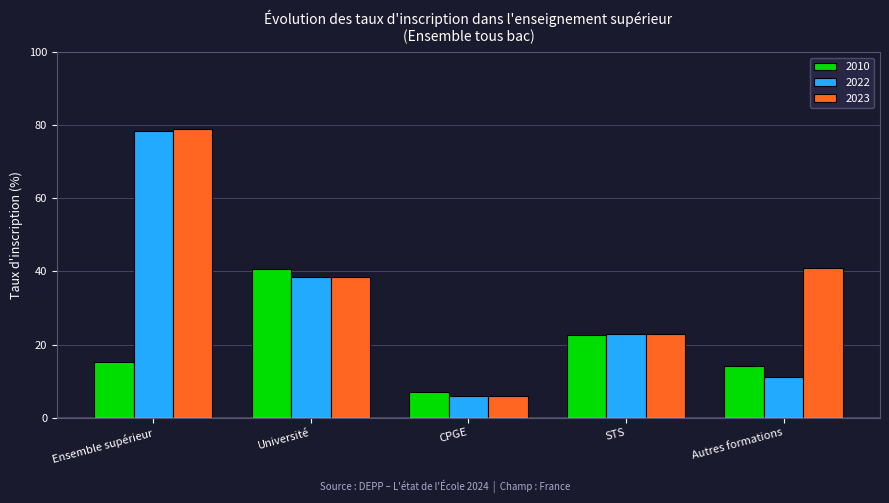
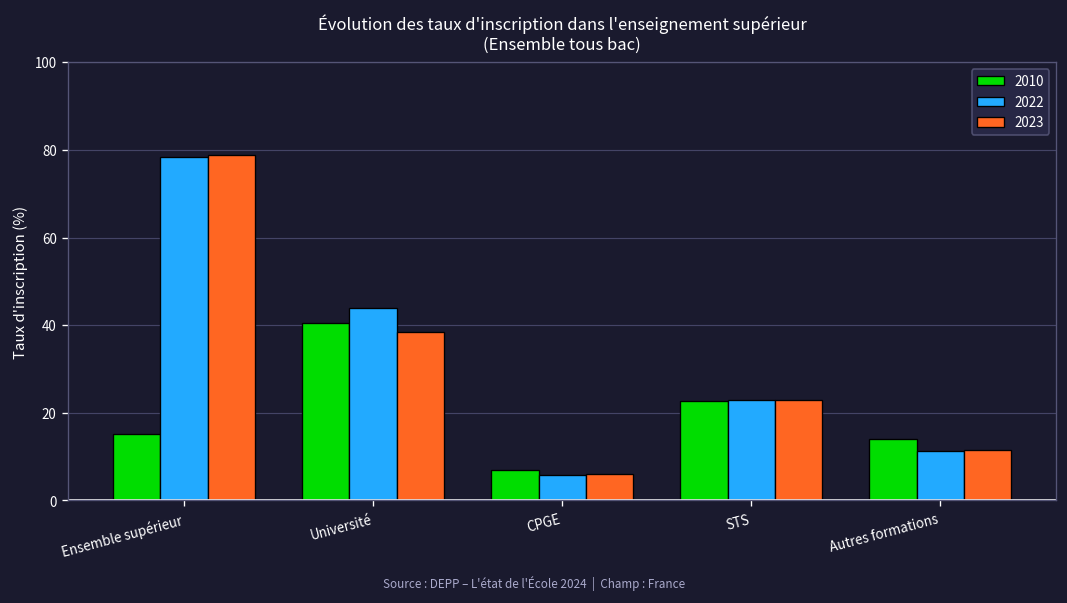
  {
    "2010": {
      "Ensemble supérieur": 15,
      "Université": 41,
      "CPGE": 7,
      "STS": 23,
      "Autres formations": 14
    },
    "2022": {
      "Ensemble supérieur": 78,
-     "Université": 39,
+     "Université": 44,
      "CPGE": 6,
      "STS": 23,
      "Autres formations": 11
    },
    "2023": {
      "Ensemble supérieur": 79,
      "Université": 38,
      "CPGE": 6,
      "STS": 23,
-     "Autres formations": 41
+     "Autres formations": 12
    }
  }
